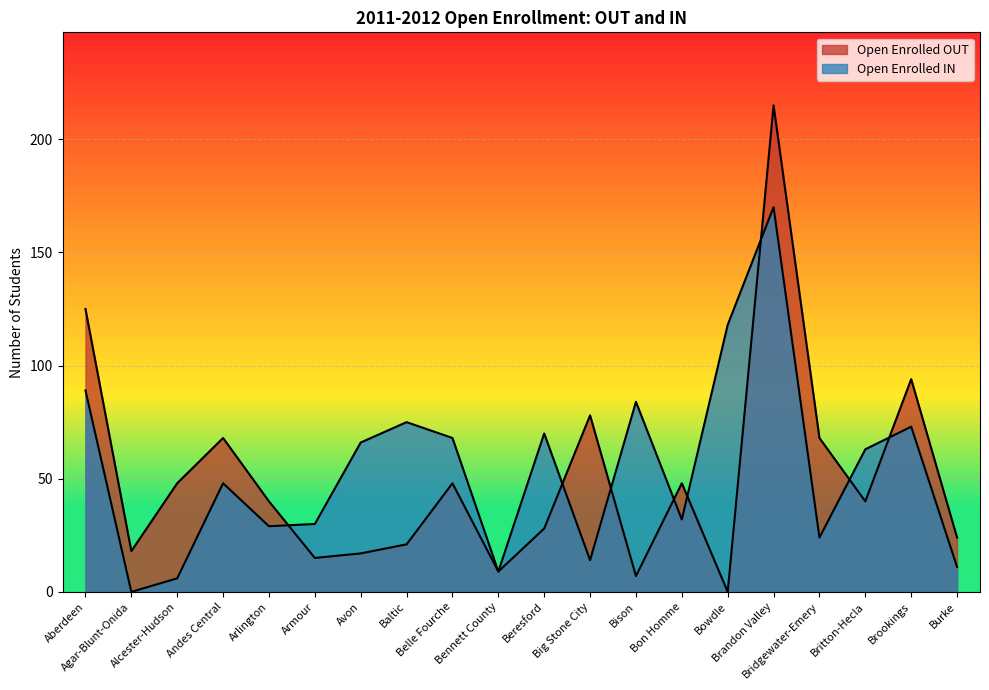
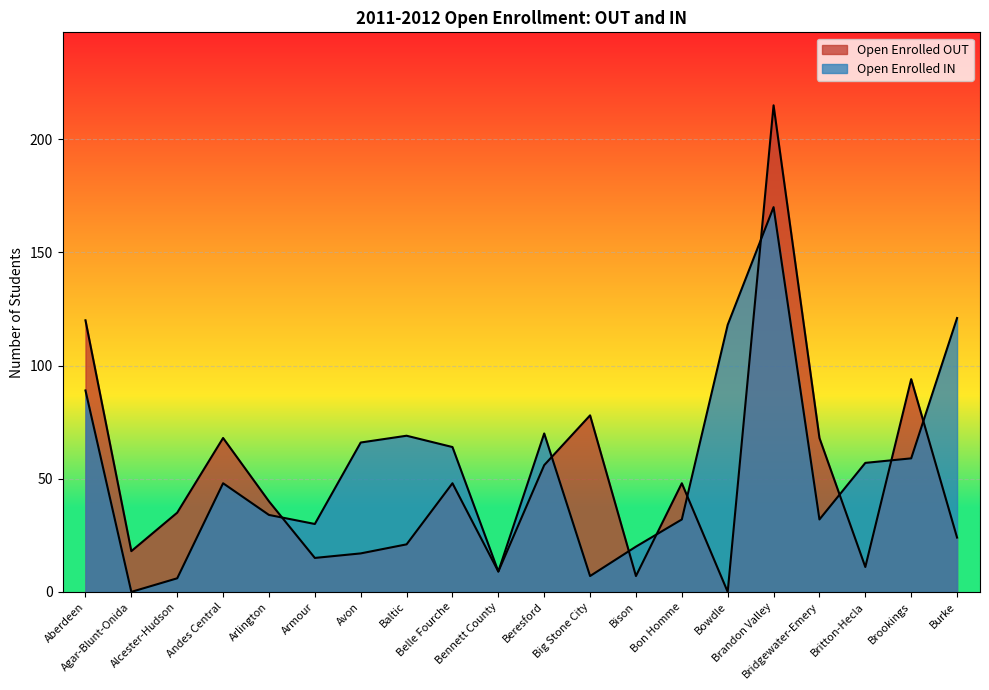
  {
    "Open Enrolled OUT": {
-     "Aberdeen": 125,
+     "Aberdeen": 120,
      "Agar-Blunt-Onida": 18,
-     "Alcester-Hudson": 48,
+     "Alcester-Hudson": 35,
      "Andes Central": 68,
      "Arlington": 40,
      "Armour": 15,
      "Avon": 17,
      "Baltic": 21,
      "Belle Fourche": 48,
-     "Beresford": 28,
+     "Beresford": 56,
      "Big Stone City": 78,
      "Bison": 7,
      "Bon Homme": 48,
      "Bowdle": 0,
      "Brandon Valley": 215,
      "Bridgewater-Emery": 68,
-     "Britton-Hecla": 40,
+     "Britton-Hecla": 11,
      "Brookings": 94,
      "Burke": 24
    },
    "Open Enrolled IN": {
      "Aberdeen": 89,
      "Agar-Blunt-Onida": 0,
      "Alcester-Hudson": 6,
      "Andes Central": 48,
-     "Arlington": 29,
+     "Arlington": 34,
      "Armour": 30,
      "Avon": 66,
-     "Baltic": 75,
-     "Belle Fourche": 68,
+     "Baltic": 69,
+     "Belle Fourche": 64,
      "Beresford": 70,
-     "Big Stone City": 14,
-     "Bison": 84,
+     "Big Stone City": 7,
+     "Bison": 20,
      "Bon Homme": 32,
      "Bowdle": 118,
      "Brandon Valley": 170,
-     "Bridgewater-Emery": 24,
-     "Britton-Hecla": 63,
-     "Brookings": 73,
-     "Burke": 11
+     "Bridgewater-Emery": 32,
+     "Britton-Hecla": 57,
+     "Brookings": 59,
+     "Burke": 121
    }
  }
